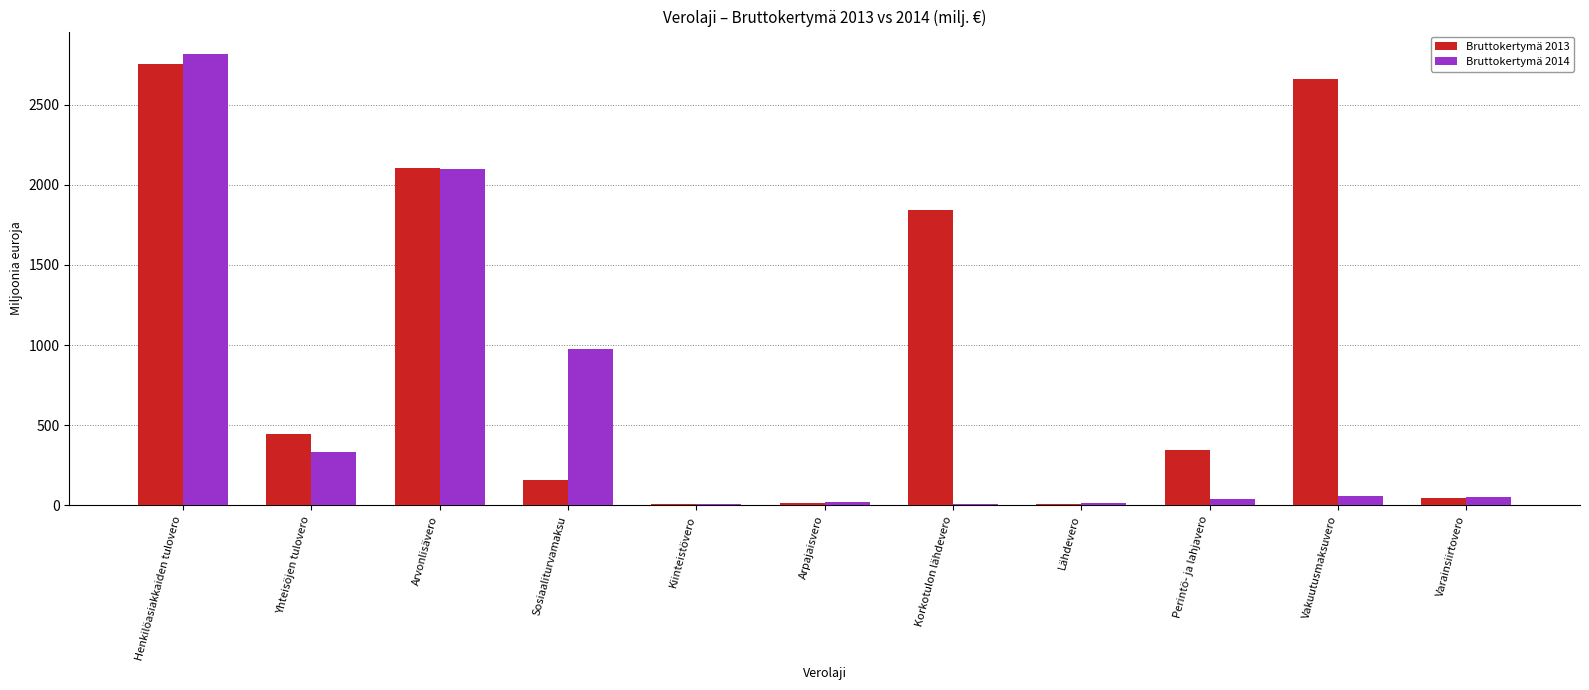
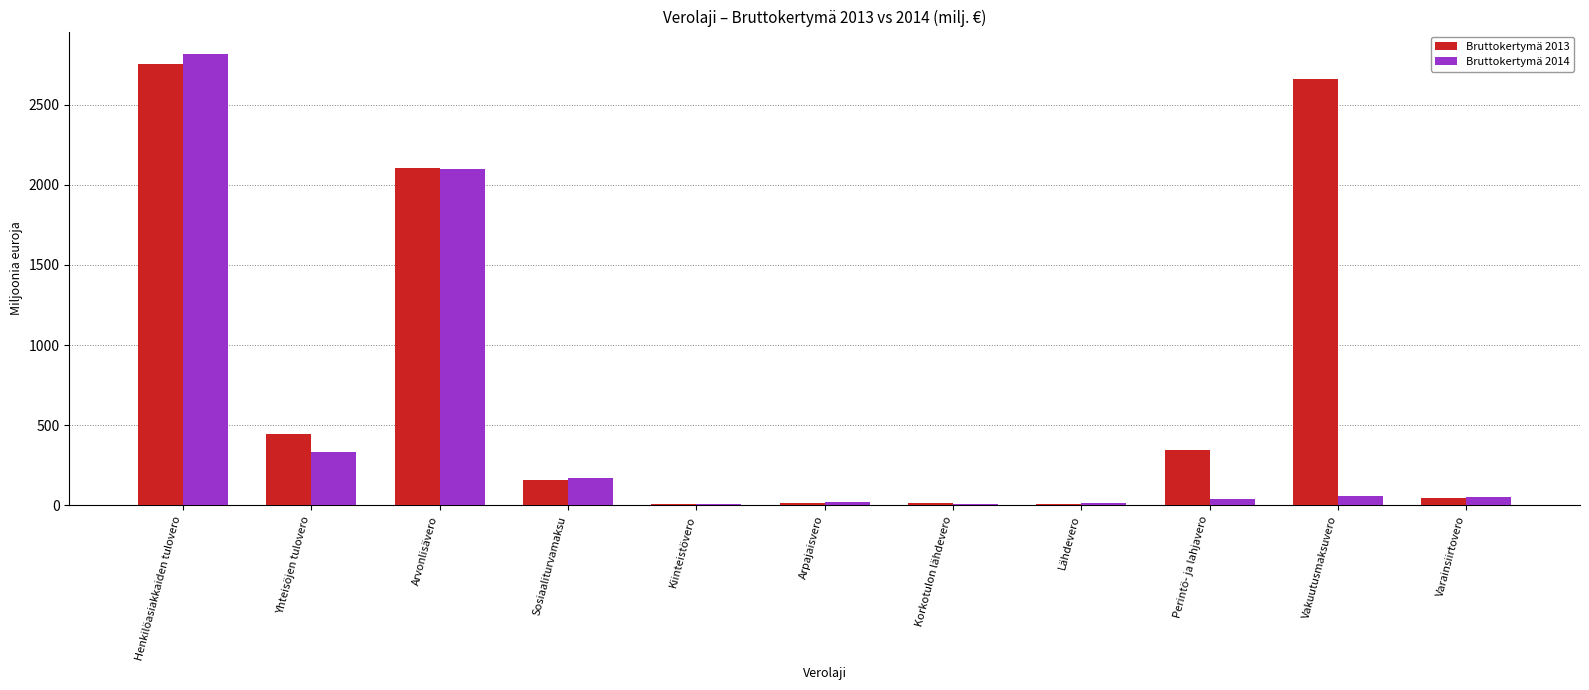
  {
    "Bruttokertymä 2013": {
      "Henkilöasiakkaiden tulovero": 2750,
      "Yhteisöjen tulovero": 440,
      "Arvonlisävero": 2110,
      "Sosiaaliturvamaksu": 160,
      "Arpajaisvero": 20,
-     "Korkotulon lähdevero": 1840,
+     "Korkotulon lähdevero": 10,
      "Perintö- ja lahjavero": 350,
      "Vakuutusmaksuvero": 2660,
      "Varainsiirtovero": 40
    },
    "Bruttokertymä 2014": {
      "Henkilöasiakkaiden tulovero": 2810,
      "Yhteisöjen tulovero": 330,
      "Arvonlisävero": 2100,
-     "Sosiaaliturvamaksu": 980,
+     "Sosiaaliturvamaksu": 170,
      "Arpajaisvero": 20,
      "Perintö- ja lahjavero": 40,
      "Vakuutusmaksuvero": 60,
      "Varainsiirtovero": 50
    }
  }
